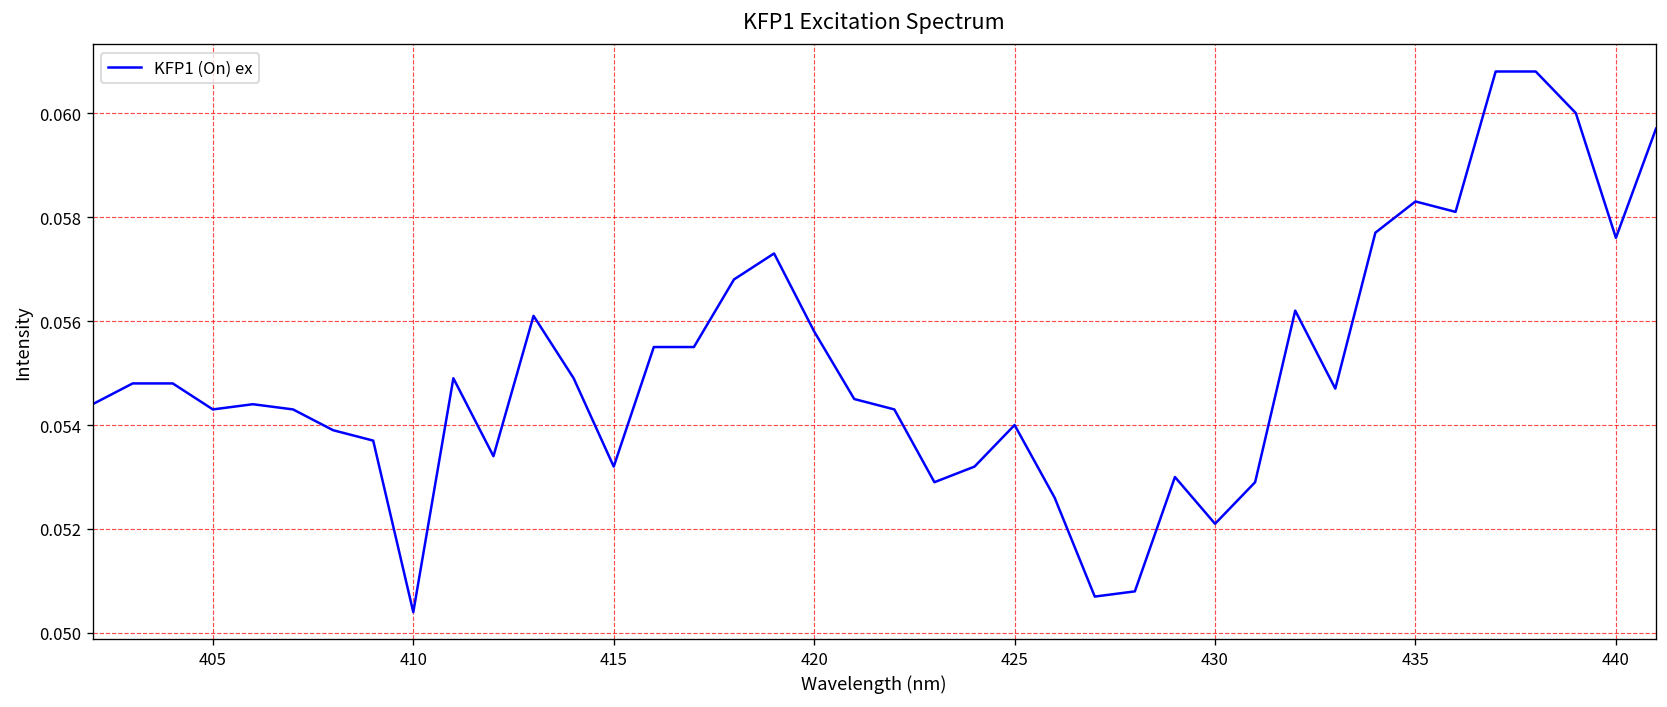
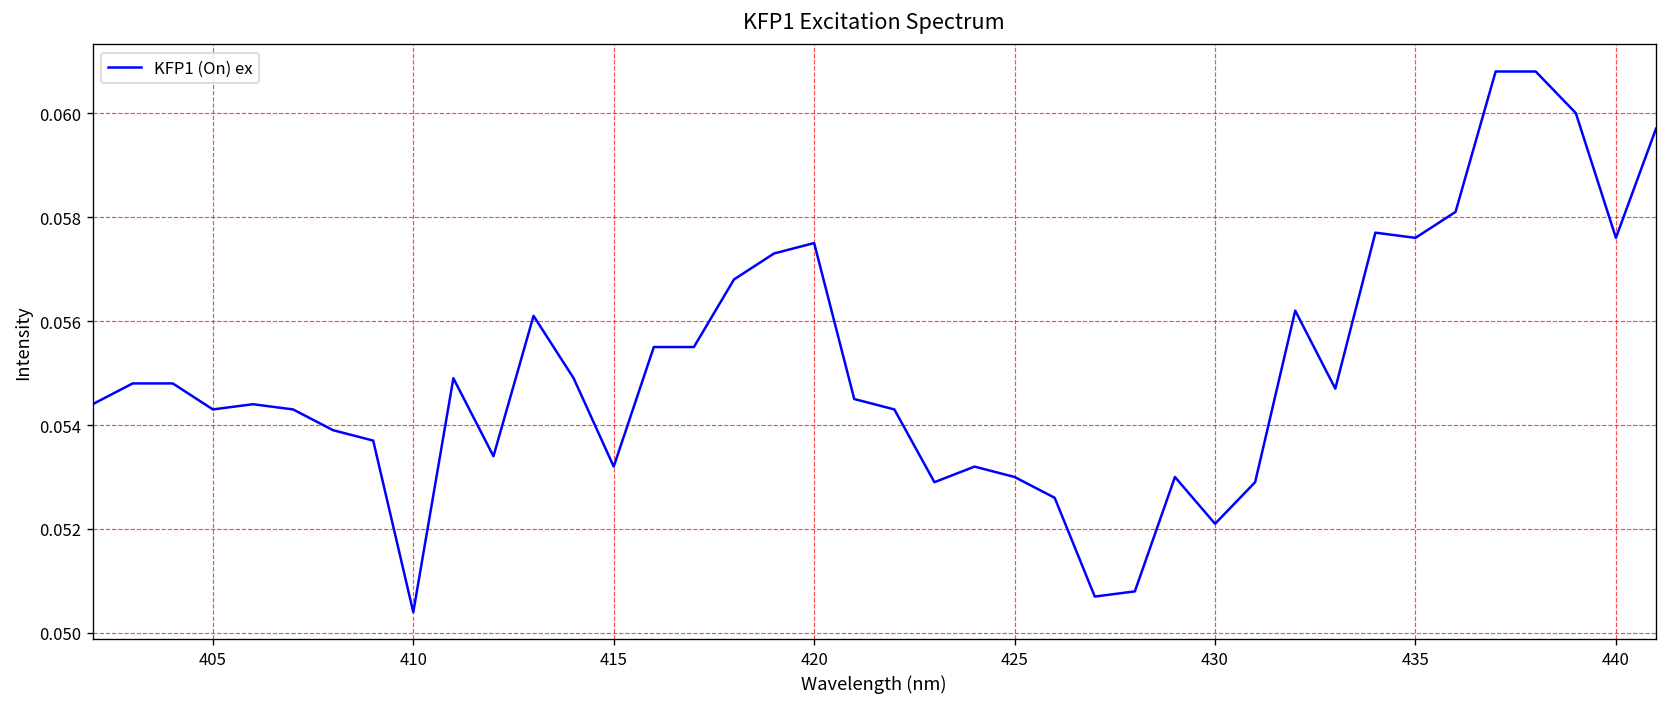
  {
    "405": 0.0543,
    "410": 0.0504,
    "415": 0.0532,
-   "420": 0.0558,
-   "425": 0.054,
+   "420": 0.0575,
+   "425": 0.053,
    "430": 0.0521,
-   "435": 0.0583,
+   "435": 0.0576,
    "440": 0.0576
  }
